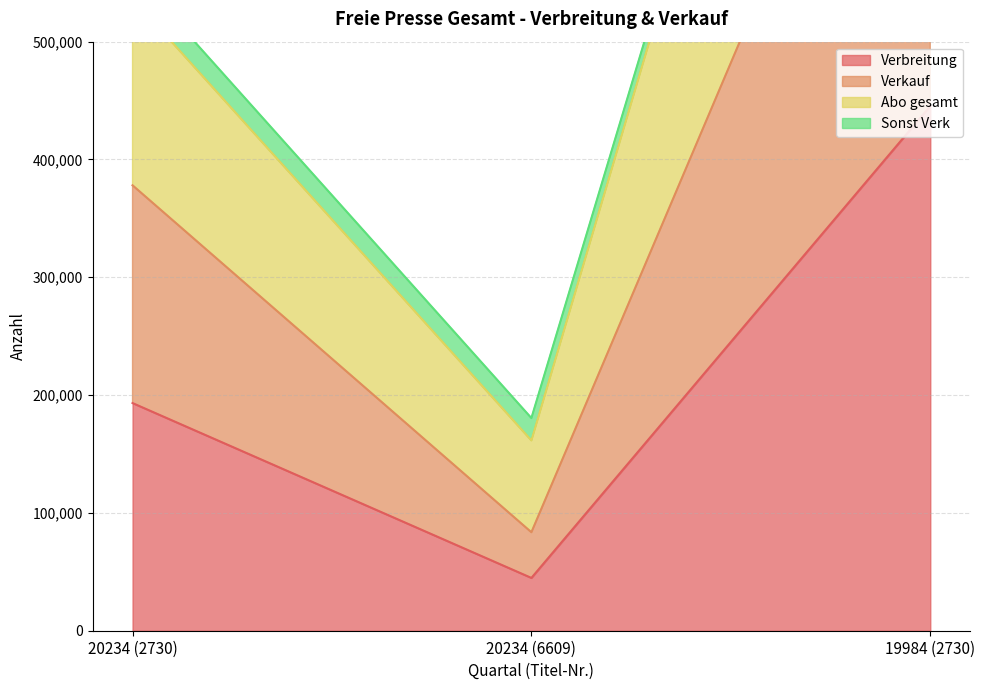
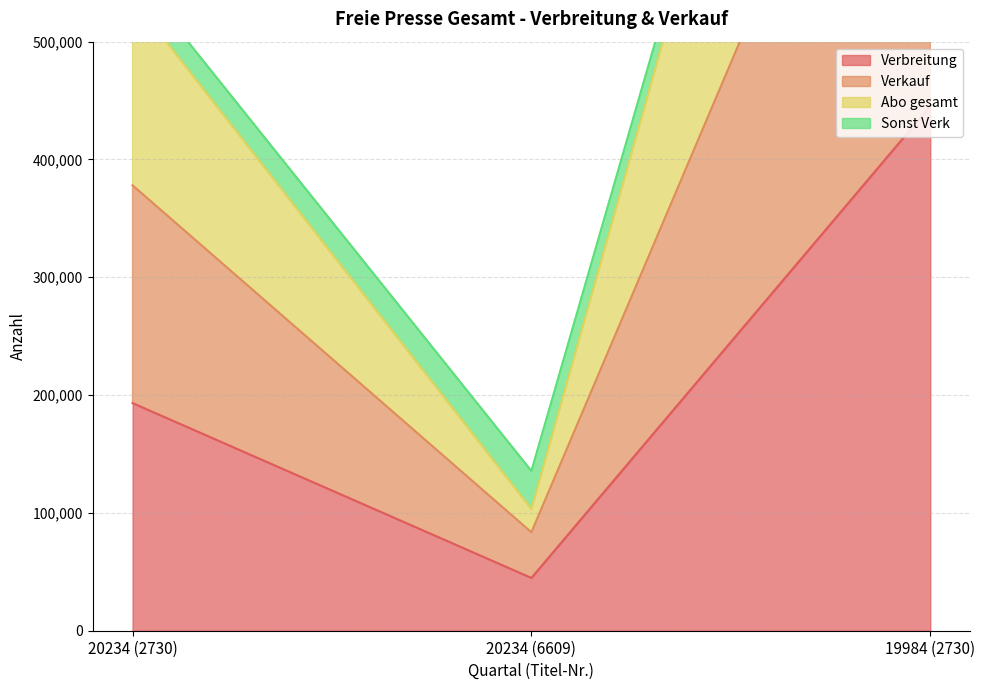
  {
    "Abo gesamt": {
-     "20234 (6609)": "78,000"
+     "20234 (6609)": "20,000"
    },
    "Sonst Verk": {
-     "20234 (6609)": "19,000"
+     "20234 (6609)": "32,000"
    }
  }
